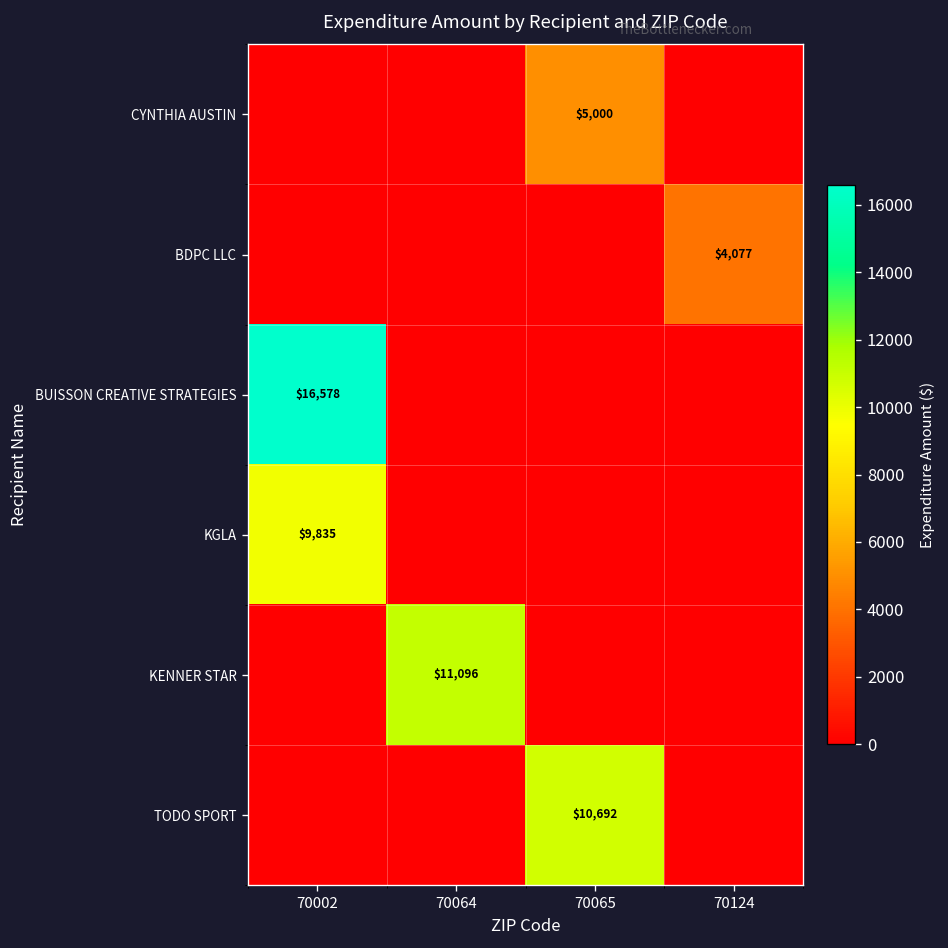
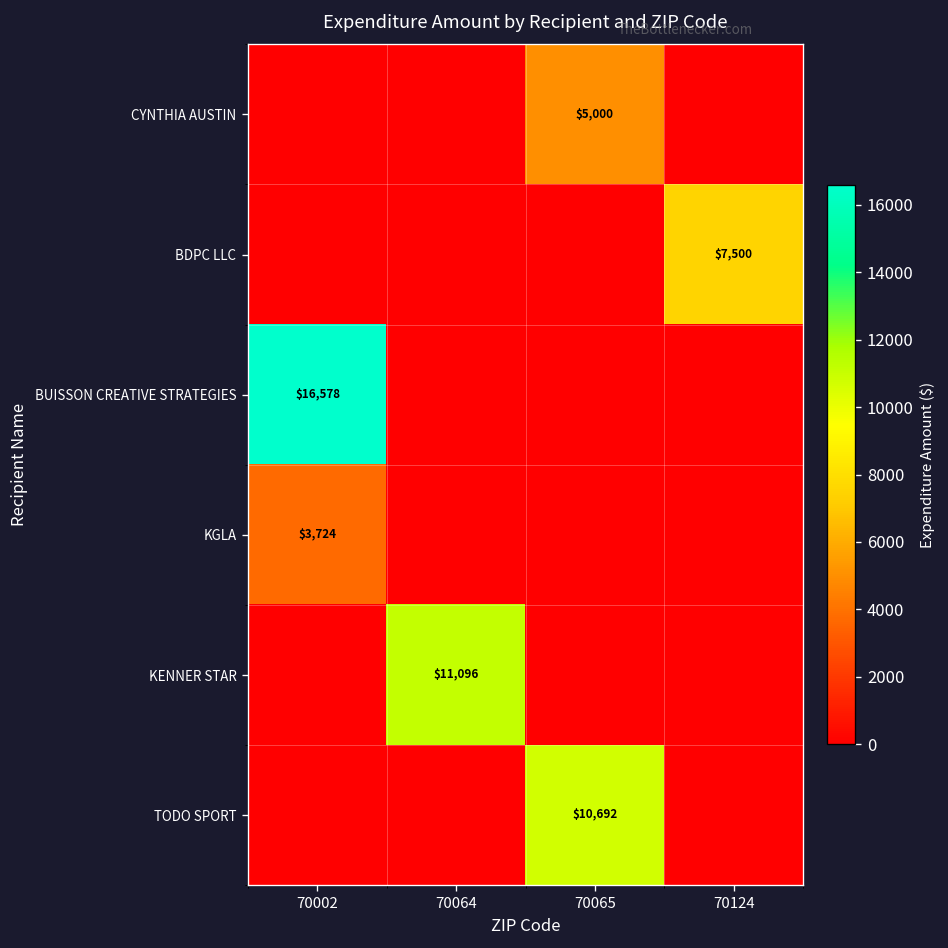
  {
    "CYNTHIA AUSTIN": {
      "70065": "$5,000"
    },
    "BDPC LLC": {
-     "70124": "$4,077"
+     "70124": "$7,500"
    },
    "BUISSON CREATIVE STRATEGIES": {
      "70002": "$16,578"
    },
    "KGLA": {
-     "70002": "$9,835"
+     "70002": "$3,724"
    },
    "KENNER STAR": {
      "70064": "$11,096"
    },
    "TODO SPORT": {
      "70065": "$10,692"
    }
  }
